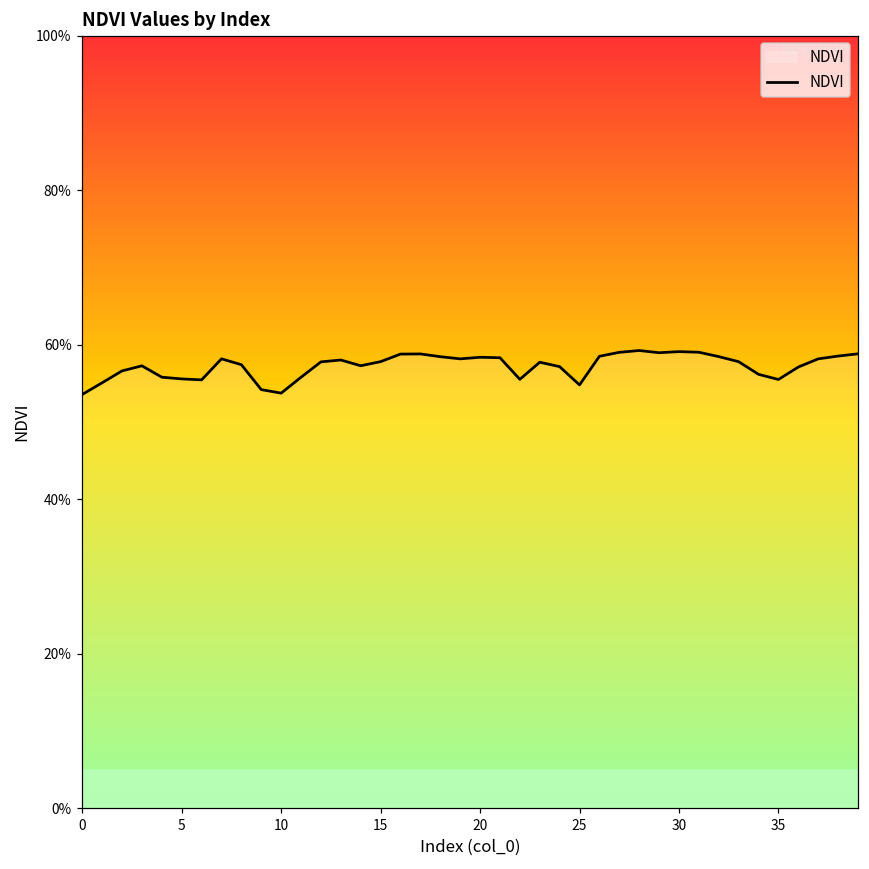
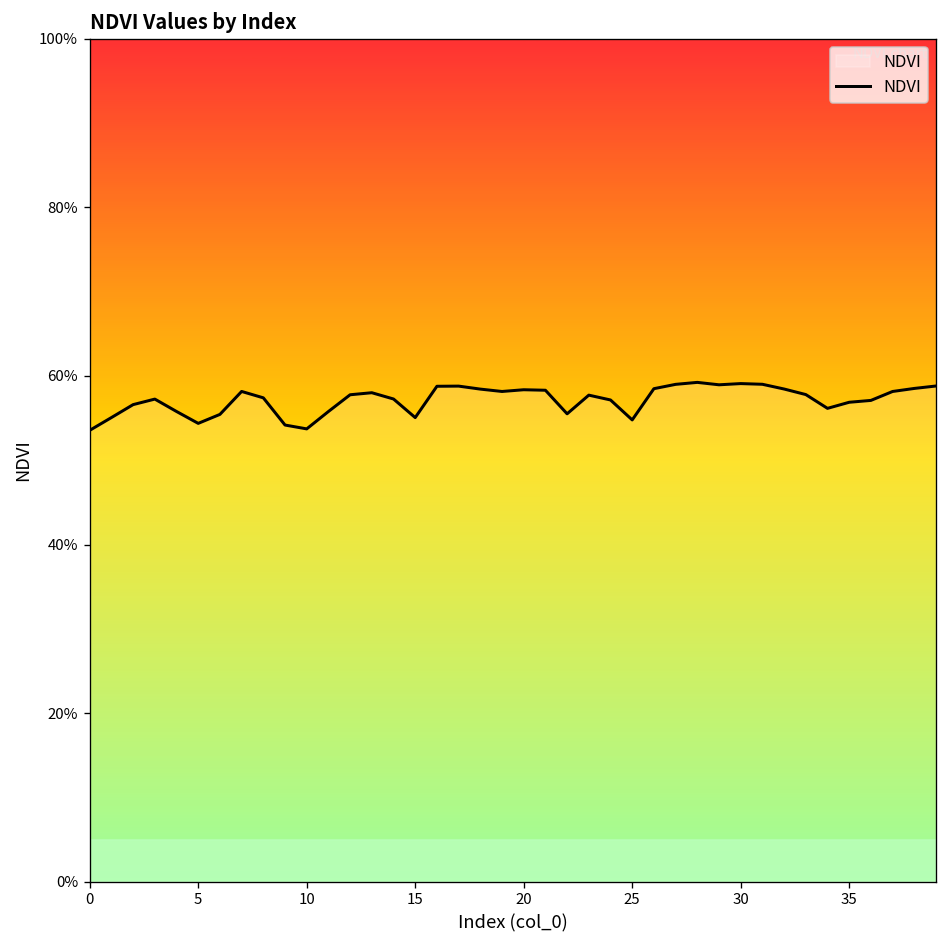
  {
    "0": "54%",
-   "5": "56%",
+   "5": "54%",
    "10": "54%",
-   "15": "58%",
+   "15": "55%",
    "20": "58%",
    "25": "55%",
    "30": "59%",
-   "35": "55%"
+   "35": "57%"
  }
